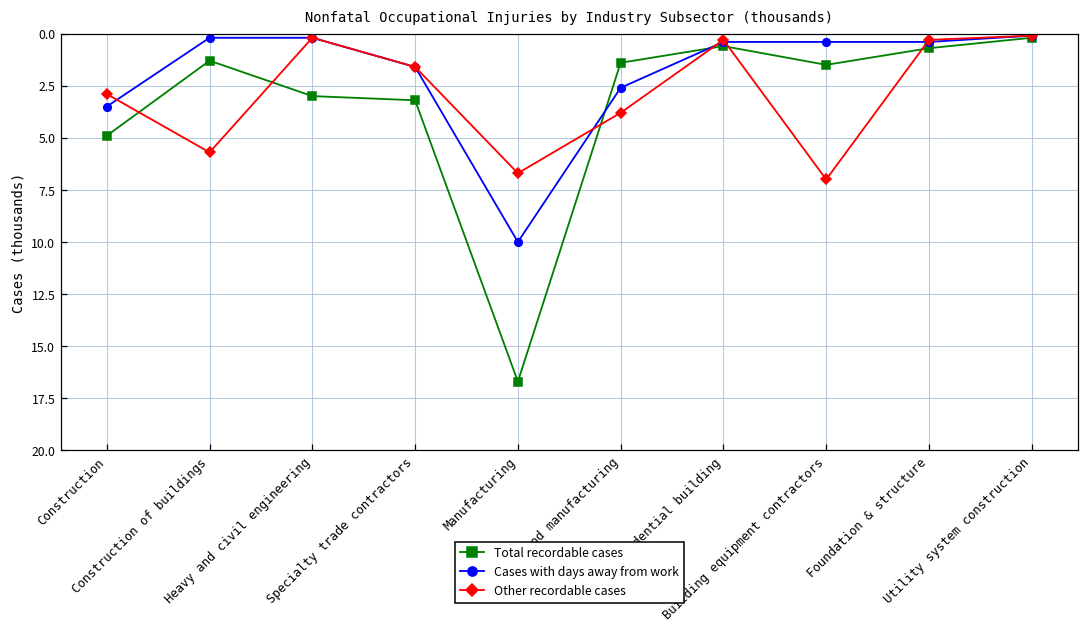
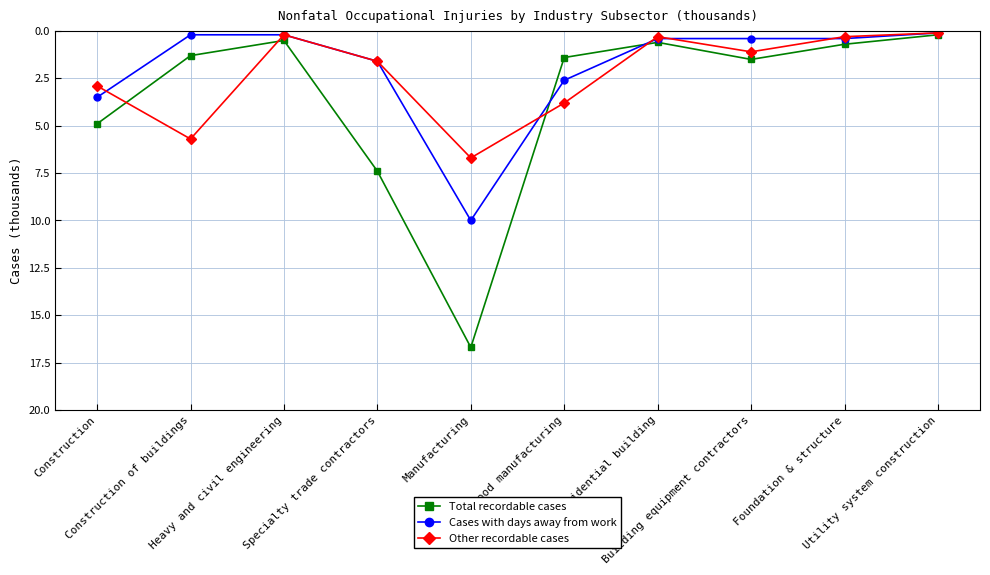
  {
    "Total recordable cases": {
      "Construction": 4.9,
      "Construction of buildings": 1.3,
-     "Heavy and civil engineering": 3.0,
-     "Specialty trade contractors": 3.2,
+     "Heavy and civil engineering": 0.5,
+     "Specialty trade contractors": 7.4,
      "Manufacturing": 16.7,
      "Food manufacturing": 1.4,
      "Residential building": 0.6,
      "Building equipment contractors": 1.5,
      "Foundation & structure": 0.7
    },
    "Cases with days away from work": {
      "Construction": 3.5,
      "Construction of buildings": 0.2,
      "Manufacturing": 10.0,
      "Food manufacturing": 2.6,
      "Building equipment contractors": 0.4
    },
    "Other recordable cases": {
      "Construction": 2.9,
      "Construction of buildings": 5.7,
      "Manufacturing": 6.7,
      "Food manufacturing": 3.8,
-     "Building equipment contractors": 7.0
+     "Building equipment contractors": 1.1
    }
  }
